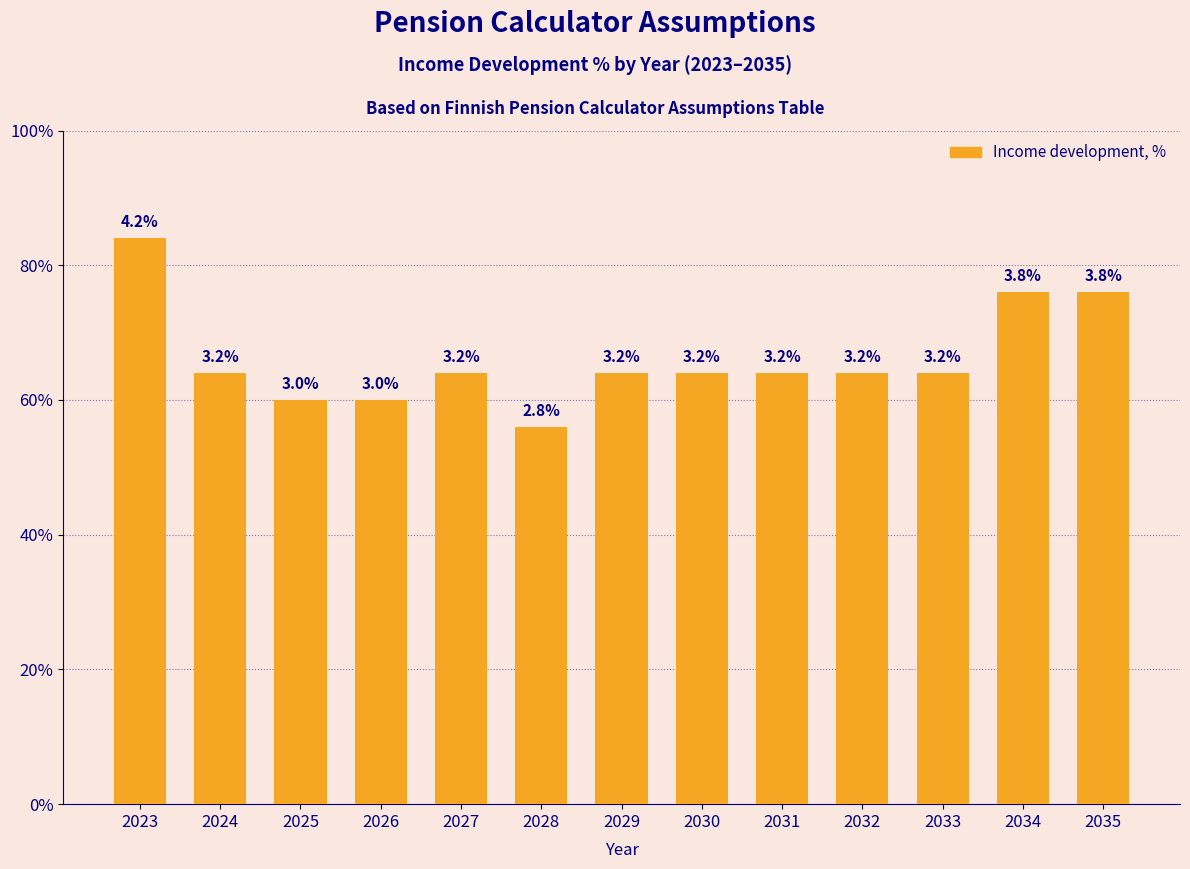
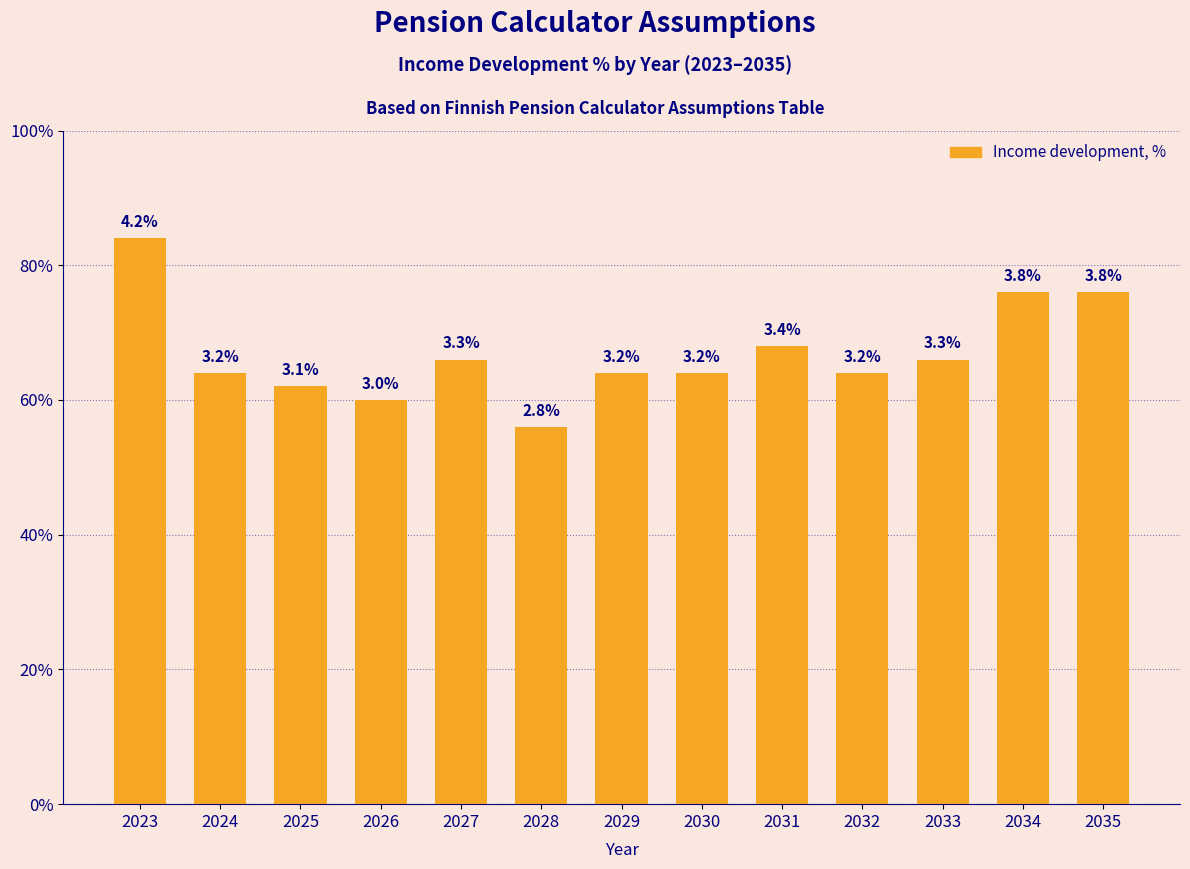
  {
    "2023": "4.2%",
    "2024": "3.2%",
-   "2025": "3.0%",
+   "2025": "3.1%",
    "2026": "3.0%",
-   "2027": "3.2%",
+   "2027": "3.3%",
    "2028": "2.8%",
    "2029": "3.2%",
    "2030": "3.2%",
-   "2031": "3.2%",
+   "2031": "3.4%",
    "2032": "3.2%",
-   "2033": "3.2%",
+   "2033": "3.3%",
    "2034": "3.8%",
    "2035": "3.8%"
  }
